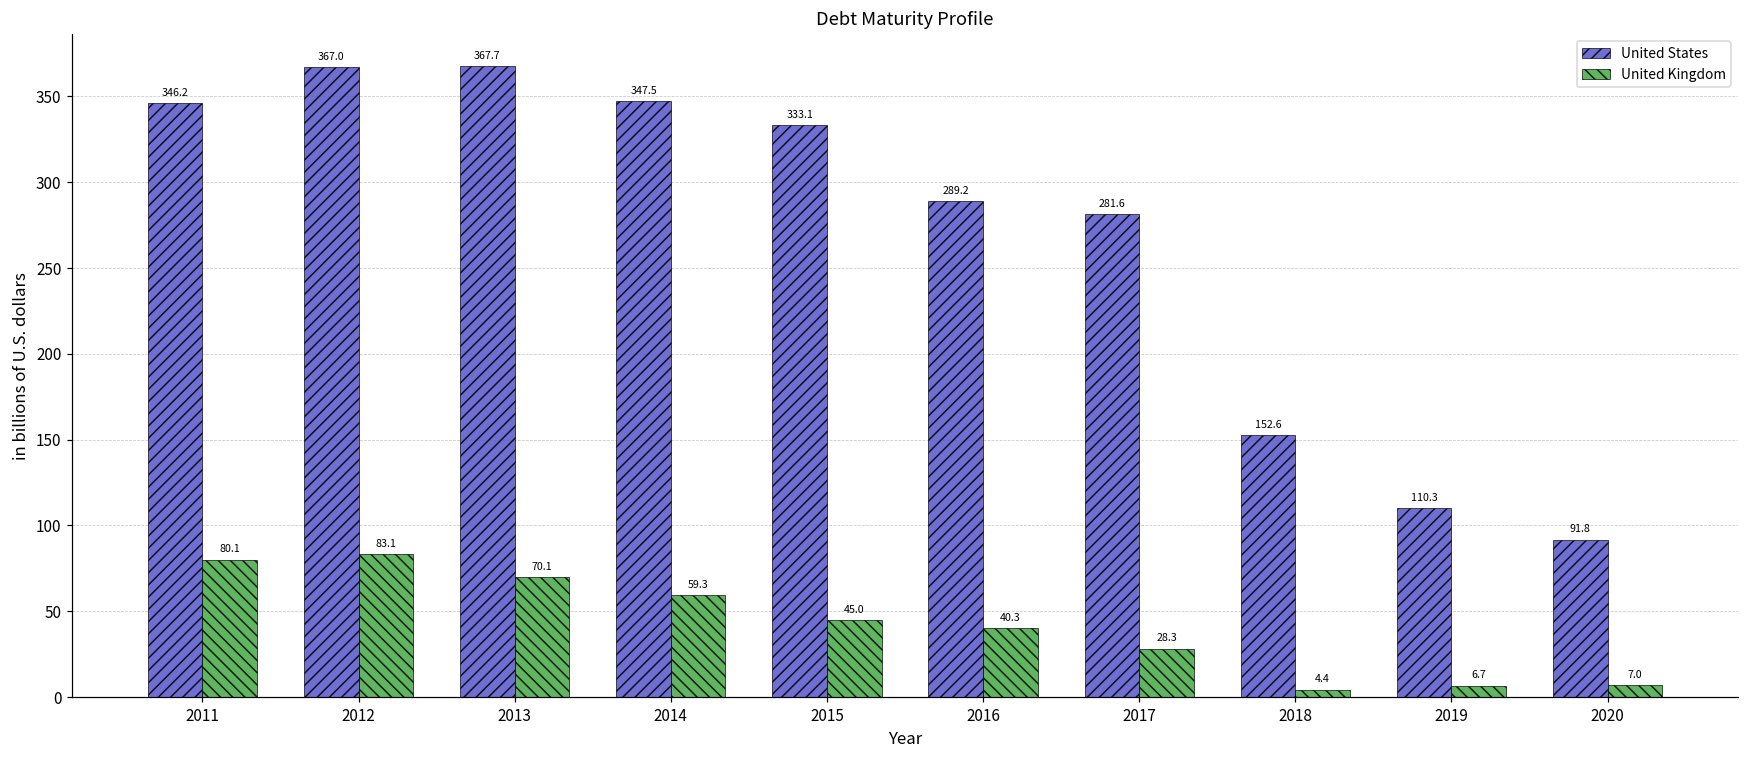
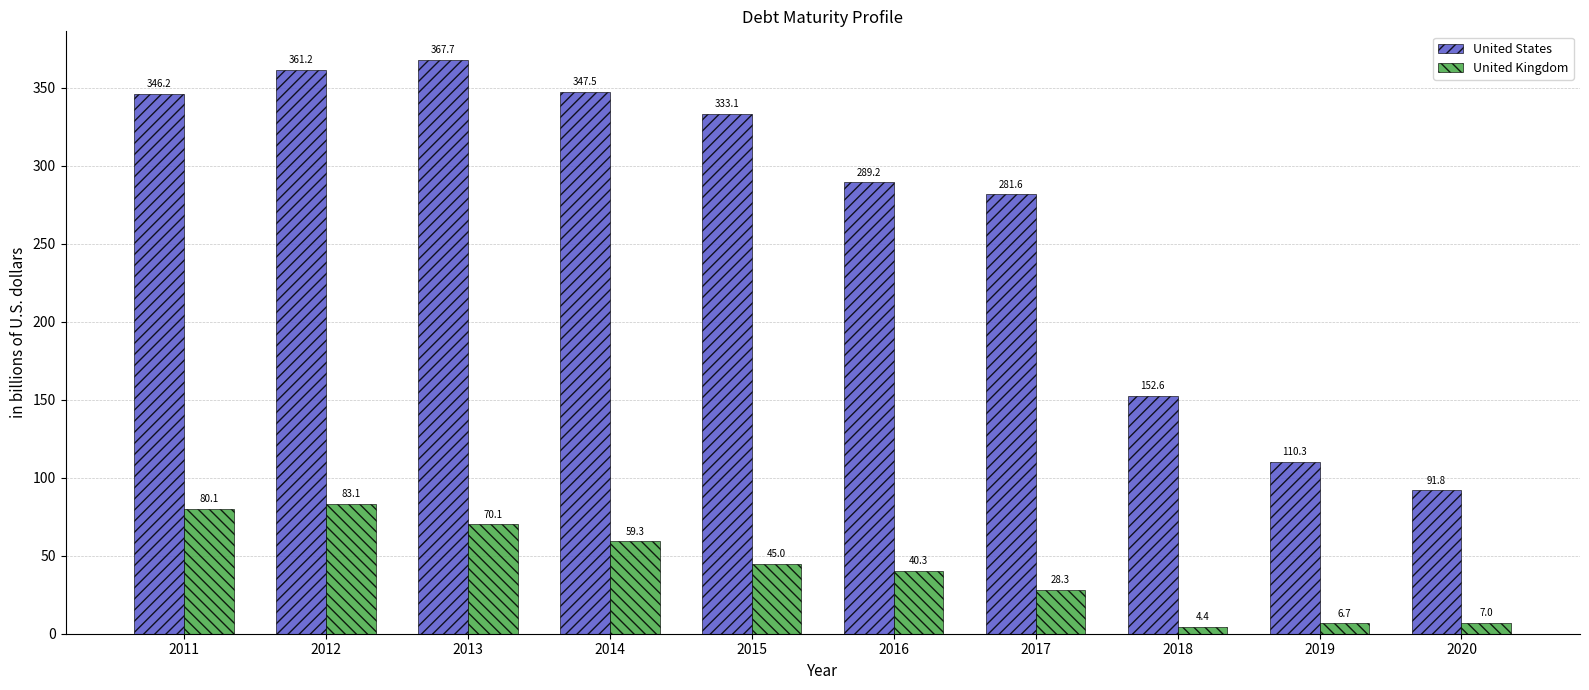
  {
    "United States": {
      "2011": 346.2,
-     "2012": 367.0,
+     "2012": 361.2,
      "2013": 367.7,
      "2014": 347.5,
      "2015": 333.1,
      "2016": 289.2,
      "2017": 281.6,
      "2018": 152.6,
      "2019": 110.3,
      "2020": 91.8
    },
    "United Kingdom": {
      "2011": 80.1,
      "2012": 83.1,
      "2013": 70.1,
      "2014": 59.3,
      "2015": 45.0,
      "2016": 40.3,
      "2017": 28.3,
      "2018": 4.4,
      "2019": 6.7,
      "2020": 7.0
    }
  }
